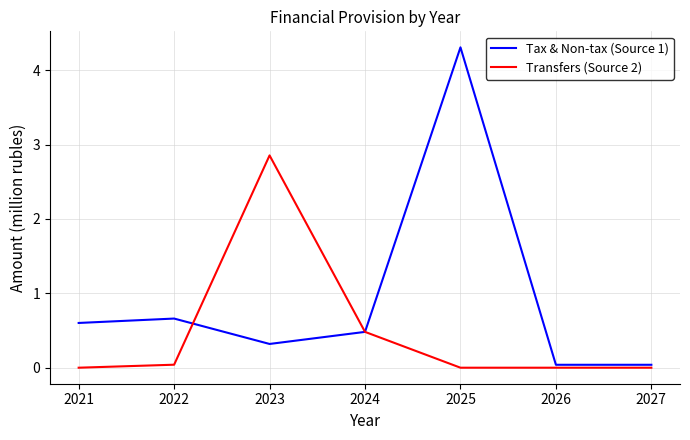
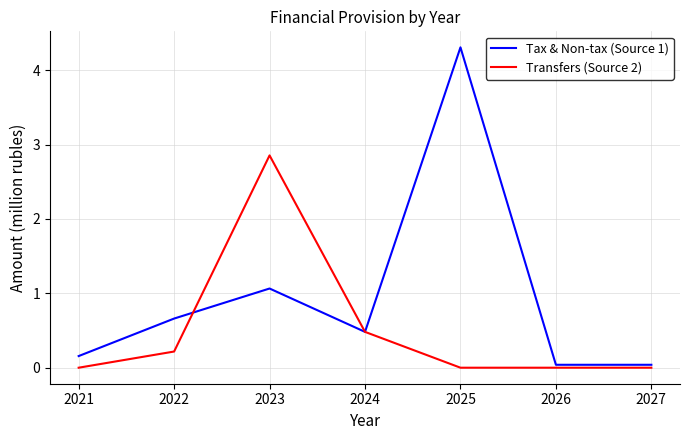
  {
    "Tax & Non-tax (Source 1)": {
-     "2021": 0.6,
+     "2021": 0.2,
      "2022": 0.7,
-     "2023": 0.3,
+     "2023": 1.1,
      "2025": 4.3,
      "2026": 0.0,
      "2027": 0.0
    },
    "Transfers (Source 2)": {
      "2021": 0.0,
-     "2022": 0.0,
+     "2022": 0.2,
      "2023": 2.9,
      "2025": 0.0,
      "2026": 0.0,
      "2027": 0.0
    }
  }
